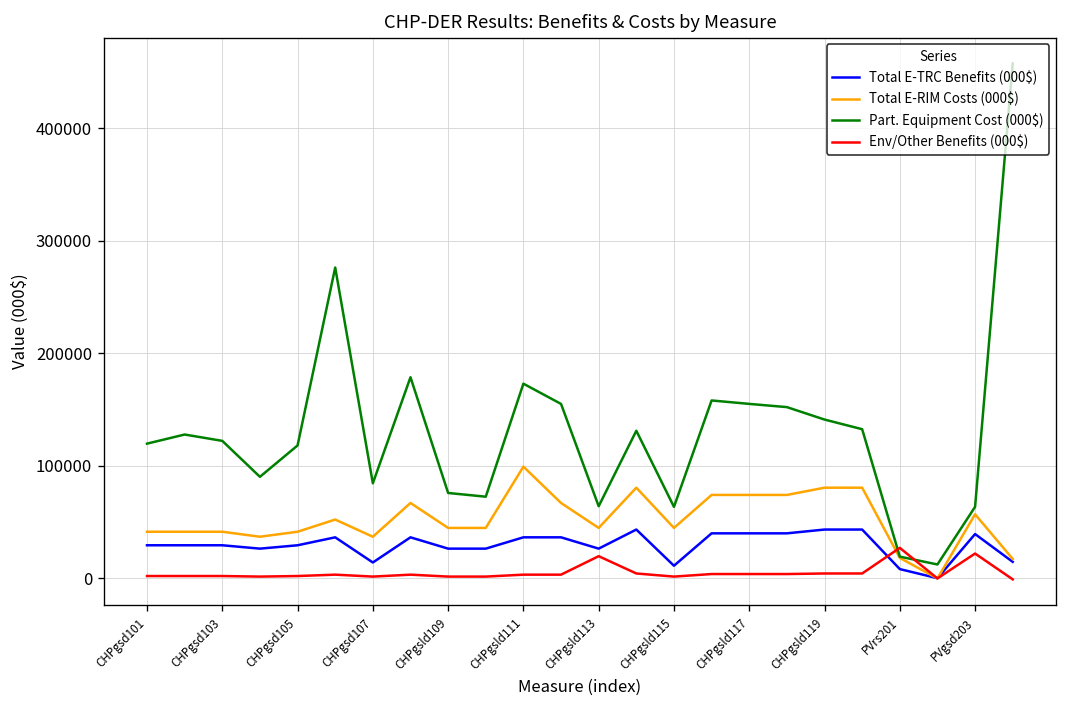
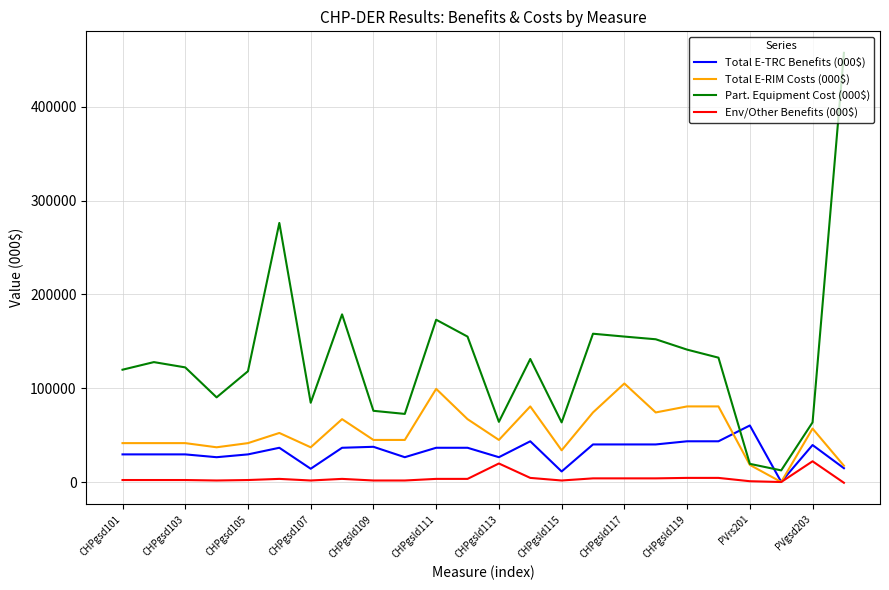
  {
    "Total E-TRC Benefits (000$)": {
      "CHPgsd101": 30000,
      "CHPgsd103": 30000,
      "CHPgsd105": 30000,
      "CHPgsd107": 10000,
-     "CHPgsld109": 30000,
+     "CHPgsld109": 40000,
      "CHPgsld111": 40000,
      "CHPgsld113": 30000,
      "CHPgsld115": 10000,
      "CHPgsld117": 40000,
      "CHPgsld119": 40000,
-     "PVrs201": 10000,
+     "PVrs201": 60000,
      "PVgsd203": 40000
    },
    "Total E-RIM Costs (000$)": {
      "CHPgsd101": 40000,
      "CHPgsd103": 40000,
      "CHPgsd105": 40000,
      "CHPgsd107": 40000,
      "CHPgsld109": 40000,
      "CHPgsld111": 100000,
      "CHPgsld113": 40000,
-     "CHPgsld115": 40000,
-     "CHPgsld117": 70000,
+     "CHPgsld115": 30000,
+     "CHPgsld117": 110000,
      "CHPgsld119": 80000,
      "PVgsd203": 60000
    },
    "Part. Equipment Cost (000$)": {
      "CHPgsd101": 120000,
      "CHPgsd103": 120000,
      "CHPgsd105": 120000,
      "CHPgsd107": 80000,
      "CHPgsld109": 80000,
      "CHPgsld111": 170000,
      "CHPgsld113": 60000,
      "CHPgsld115": 60000,
      "CHPgsld117": 160000,
      "CHPgsld119": 140000,
      "PVgsd203": 60000
    },
    "Env/Other Benefits (000$)": {
      "CHPgsd101": 0,
      "CHPgsd103": 0,
      "CHPgsd105": 0,
      "CHPgsd107": 0,
      "CHPgsld109": 0,
      "CHPgsld111": 0,
      "CHPgsld113": 20000,
      "CHPgsld115": 0,
      "CHPgsld117": 0,
      "CHPgsld119": 0,
-     "PVrs201": 30000,
+     "PVrs201": 0,
      "PVgsd203": 20000
    }
  }
